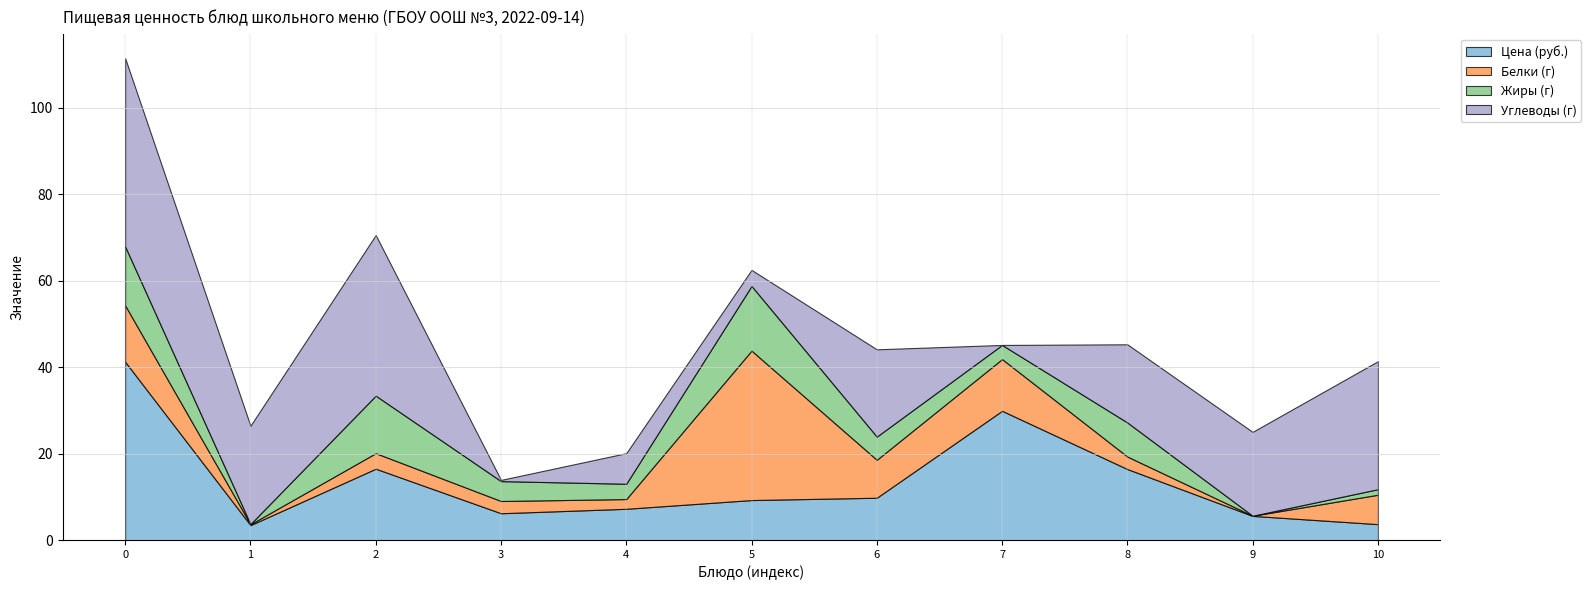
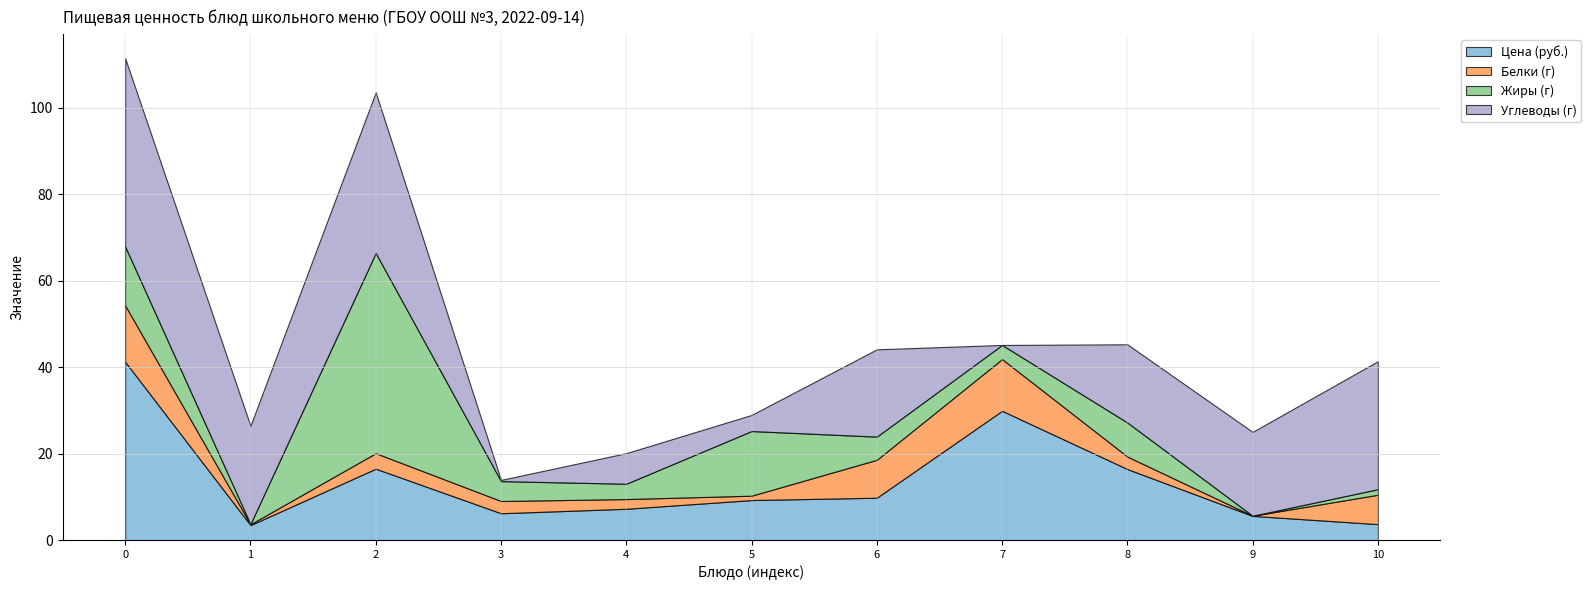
  {
    "Белки (г)": {
      "0": 13,
      "2": 4,
      "3": 3,
      "4": 2,
-     "5": 35,
+     "5": 1,
      "6": 9,
      "7": 12,
      "8": 3,
      "10": 7
    },
    "Жиры (г)": {
      "0": 14,
-     "2": 13,
+     "2": 46,
      "4": 4,
      "5": 15,
      "6": 5,
      "8": 8,
      "10": 1
    }
  }
